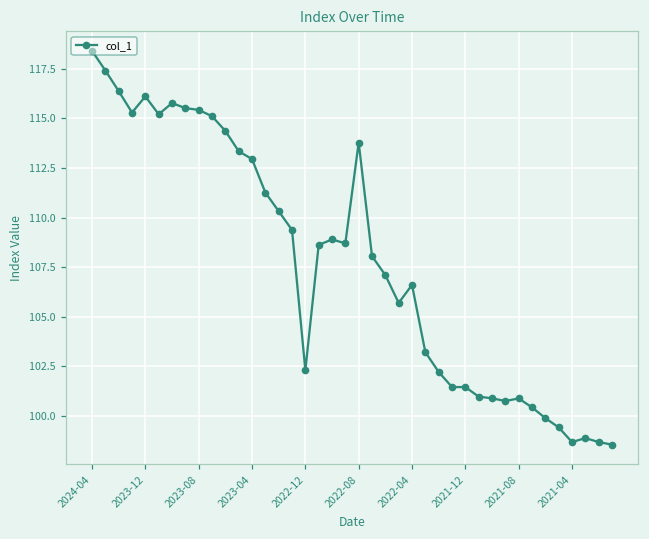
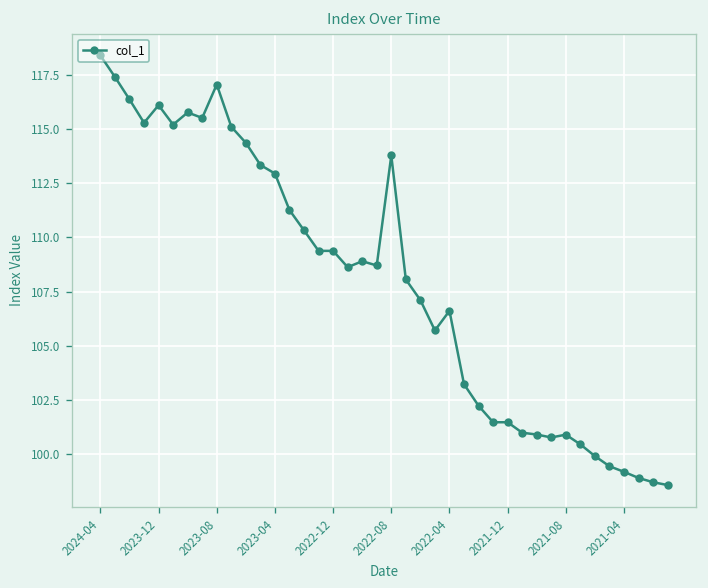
  {
    "2023-12": 116.1,
-   "2023-08": 115.4,
+   "2023-08": 117.1,
    "2023-04": 113.0,
-   "2022-12": 102.3,
+   "2022-12": 109.4,
    "2022-08": 113.8,
    "2022-04": 106.6,
    "2021-12": 101.5,
    "2021-08": 100.9,
-   "2021-04": 98.7
+   "2021-04": 99.2
  }
